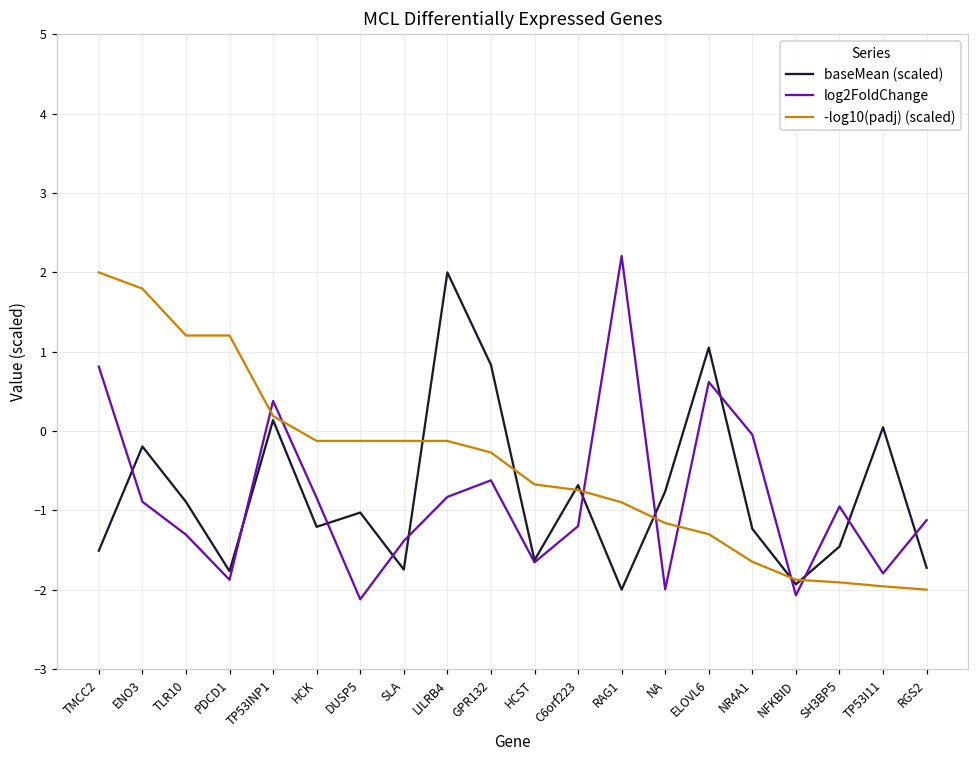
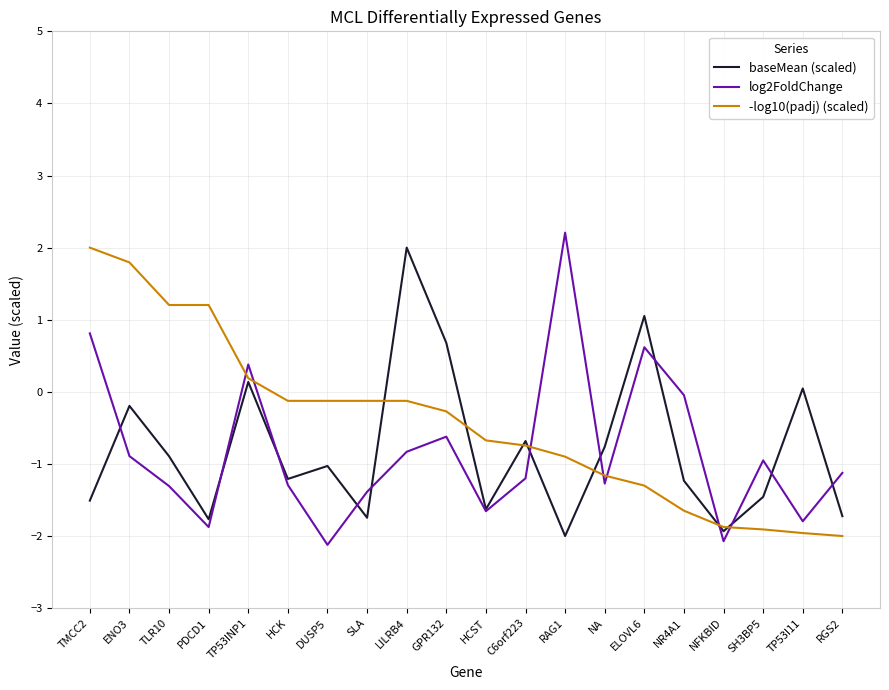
  {
    "baseMean (scaled)": {
      "TMCC2": -1.5,
      "ENO3": -0.2,
      "TLR10": -0.9,
      "PDCD1": -1.8,
      "TP53INP1": 0.1,
      "HCK": -1.2,
      "DUSP5": -1.0,
      "SLA": -1.7,
      "LILRB4": 2.0,
-     "GPR132": 0.8,
+     "GPR132": 0.7,
      "C6orf223": -0.7,
      "RAG1": -2.0,
      "NA": -0.8,
      "ELOVL6": 1.1,
      "NR4A1": -1.2,
      "NFKBID": -1.9,
      "SH3BP5": -1.5,
      "TP53I11": 0.0,
      "RGS2": -1.7
    },
    "log2FoldChange": {
      "TMCC2": 0.8,
      "ENO3": -0.9,
      "TLR10": -1.3,
      "PDCD1": -1.9,
      "TP53INP1": 0.4,
-     "HCK": -0.8,
+     "HCK": -1.3,
      "DUSP5": -2.1,
      "SLA": -1.4,
      "LILRB4": -0.8,
      "GPR132": -0.6,
      "C6orf223": -1.2,
      "RAG1": 2.2,
-     "NA": -2.0,
+     "NA": -1.3,
      "ELOVL6": 0.6,
      "NR4A1": 0.0,
      "NFKBID": -2.1,
      "SH3BP5": -1.0,
      "TP53I11": -1.8,
      "RGS2": -1.1
    },
    "-log10(padj) (scaled)": {
      "TMCC2": 2.0,
      "ENO3": 1.8,
      "TLR10": 1.2,
      "PDCD1": 1.2,
      "TP53INP1": 0.2,
      "HCK": -0.1,
      "DUSP5": -0.1,
      "SLA": -0.1,
      "LILRB4": -0.1,
      "GPR132": -0.3,
      "HCST": -0.7,
      "C6orf223": -0.7,
      "RAG1": -0.9,
      "NA": -1.2,
      "ELOVL6": -1.3,
      "NR4A1": -1.6,
      "NFKBID": -1.9,
      "SH3BP5": -1.9,
      "TP53I11": -2.0,
      "RGS2": -2.0
    }
  }
